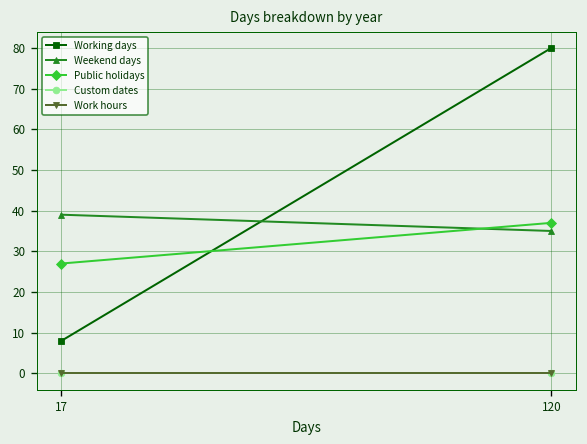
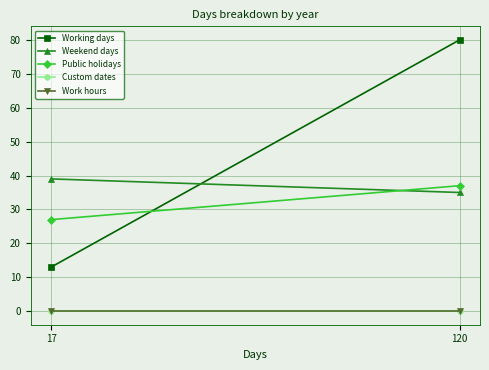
  {
    "Working days": {
-     "17": 8,
+     "17": 13,
      "120": 80
    },
    "Weekend days": {
      "17": 39,
      "120": 35
    },
    "Public holidays": {
      "17": 27,
      "120": 37
    },
    "Work hours": {
      "17": 0,
      "120": 0
    }
  }
